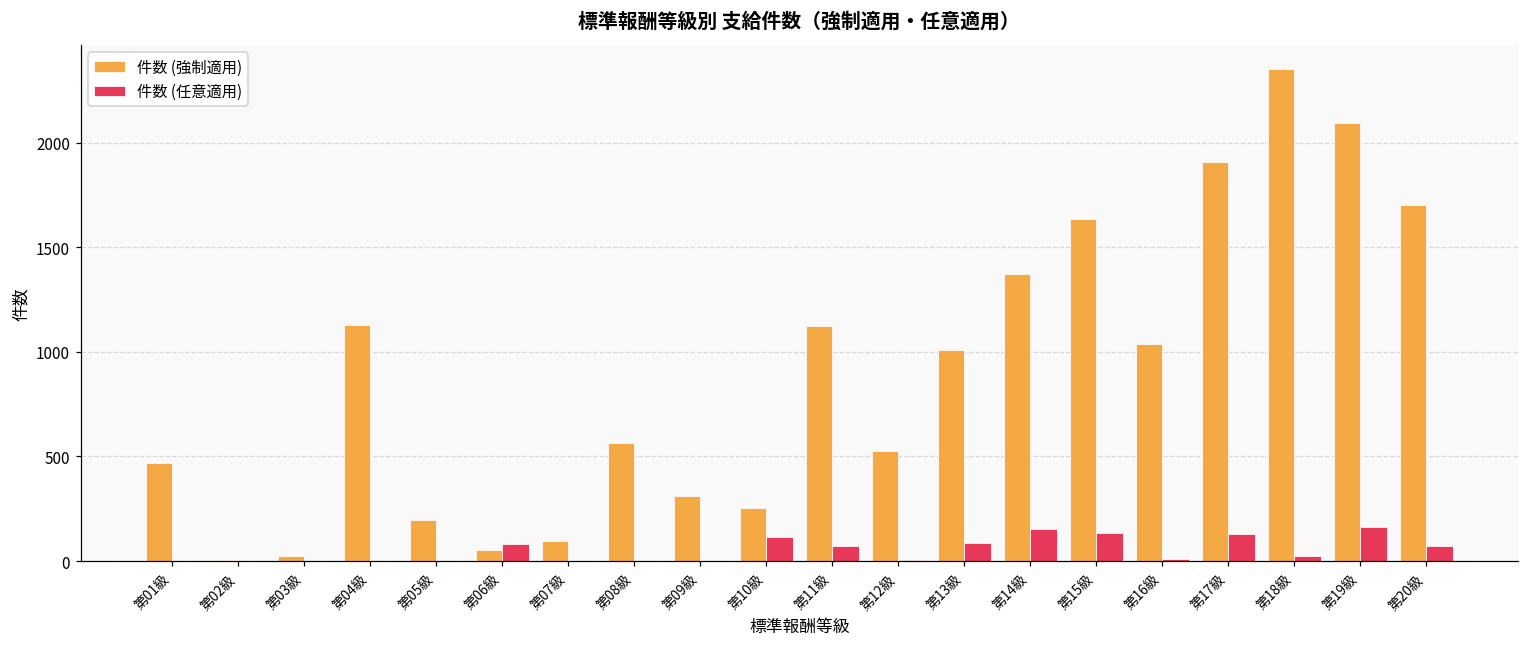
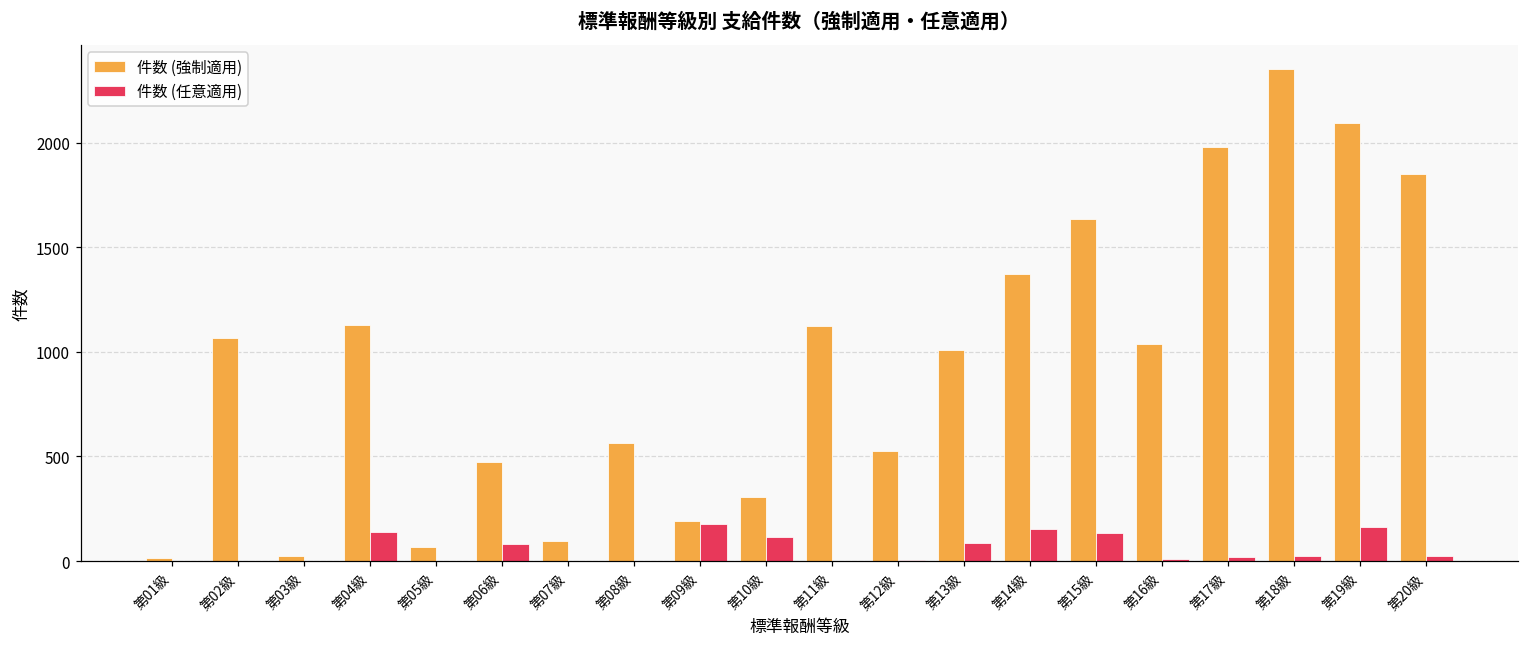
  {
    "件数 (強制適用)": {
-     "第01級": 470,
-     "第02級": 10,
+     "第01級": 10,
+     "第02級": 1070,
      "第03級": 20,
      "第04級": 1130,
-     "第05級": 200,
-     "第06級": 50,
+     "第05級": 70,
+     "第06級": 480,
      "第07級": 100,
      "第08級": 560,
-     "第09級": 310,
-     "第10級": 260,
+     "第09級": 190,
+     "第10級": 310,
      "第11級": 1130,
      "第12級": 530,
      "第13級": 1010,
      "第14級": 1370,
      "第15級": 1640,
      "第16級": 1040,
-     "第17級": 1910,
+     "第17級": 1980,
      "第18級": 2350,
      "第19級": 2100,
-     "第20級": 1700
+     "第20級": 1850
    },
    "件数 (任意適用)": {
      "第01級": 0,
      "第02級": 0,
      "第03級": 0,
-     "第04級": 0,
+     "第04級": 140,
      "第05級": 0,
      "第06級": 80,
      "第08級": 0,
-     "第09級": 0,
+     "第09級": 180,
      "第10級": 110,
-     "第11級": 70,
+     "第11級": 0,
      "第13級": 90,
      "第14級": 150,
      "第15級": 130,
-     "第17級": 130,
+     "第17級": 20,
      "第18級": 20,
      "第19級": 160,
-     "第20級": 70
+     "第20級": 20
    }
  }
